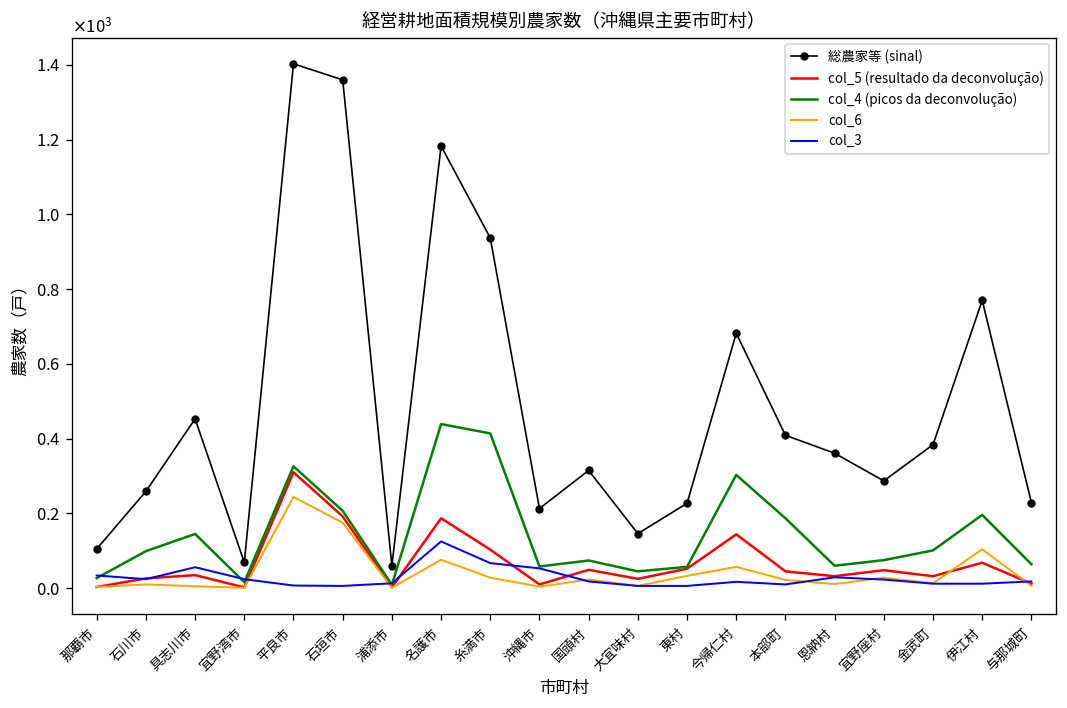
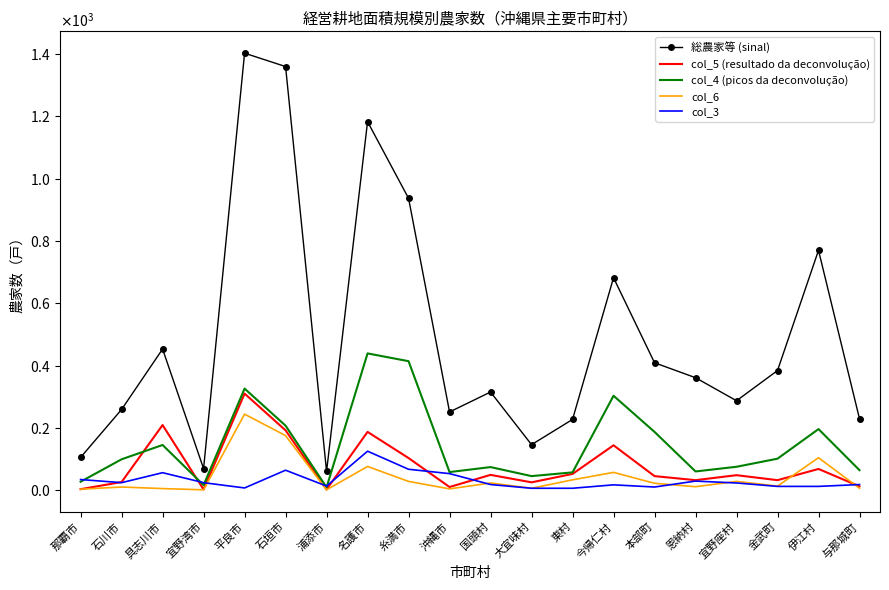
  {
    "総農家等 (sinal)": {
      "那覇市": 110,
      "石川市": 260,
      "具志川市": 450,
      "宜野湾市": 70,
      "平良市": 1400,
      "石垣市": 1360,
      "浦添市": 60,
      "名護市": 1180,
      "糸満市": 940,
-     "沖縄市": 210,
+     "沖縄市": 250,
      "国頭村": 320,
      "大宜味村": 150,
      "東村": 230,
      "今帰仁村": 680,
      "本部町": 410,
      "恩納村": 360,
      "宜野座村": 290,
      "金武町": 380,
      "伊江村": 770,
      "与那城町": 230
    },
    "col_5 (resultado da deconvolução)": {
-     "具志川市": 40,
+     "具志川市": 210,
      "平良市": 310,
      "石垣市": 190,
      "名護市": 190,
      "糸満市": 100,
      "国頭村": 50,
      "大宜味村": 30,
      "今帰仁村": 140,
      "本部町": 50,
      "宜野座村": 50,
      "金武町": 30,
      "伊江村": 70
    },
    "col_4 (picos da deconvolução)": {
      "石川市": 100,
      "具志川市": 150,
      "平良市": 330,
      "石垣市": 210,
      "名護市": 440,
      "糸満市": 410,
      "国頭村": 70,
      "大宜味村": 50,
      "今帰仁村": 300,
      "本部町": 190,
      "恩納村": 60,
      "宜野座村": 80,
      "金武町": 100,
      "伊江村": 200,
      "与那城町": 60
    },
    "col_6": {
      "石川市": 10,
      "具志川市": 10,
      "平良市": 240,
      "石垣市": 180,
      "名護市": 80,
      "糸満市": 30,
      "東村": 30,
      "今帰仁村": 60,
      "本部町": 20,
      "恩納村": 10,
      "伊江村": 100
    },
    "col_3": {
      "具志川市": 60,
      "平良市": 10,
-     "石垣市": 10,
+     "石垣市": 60,
      "名護市": 130,
      "糸満市": 70,
      "東村": 10,
      "今帰仁村": 20,
      "本部町": 10,
      "伊江村": 10
    }
  }
